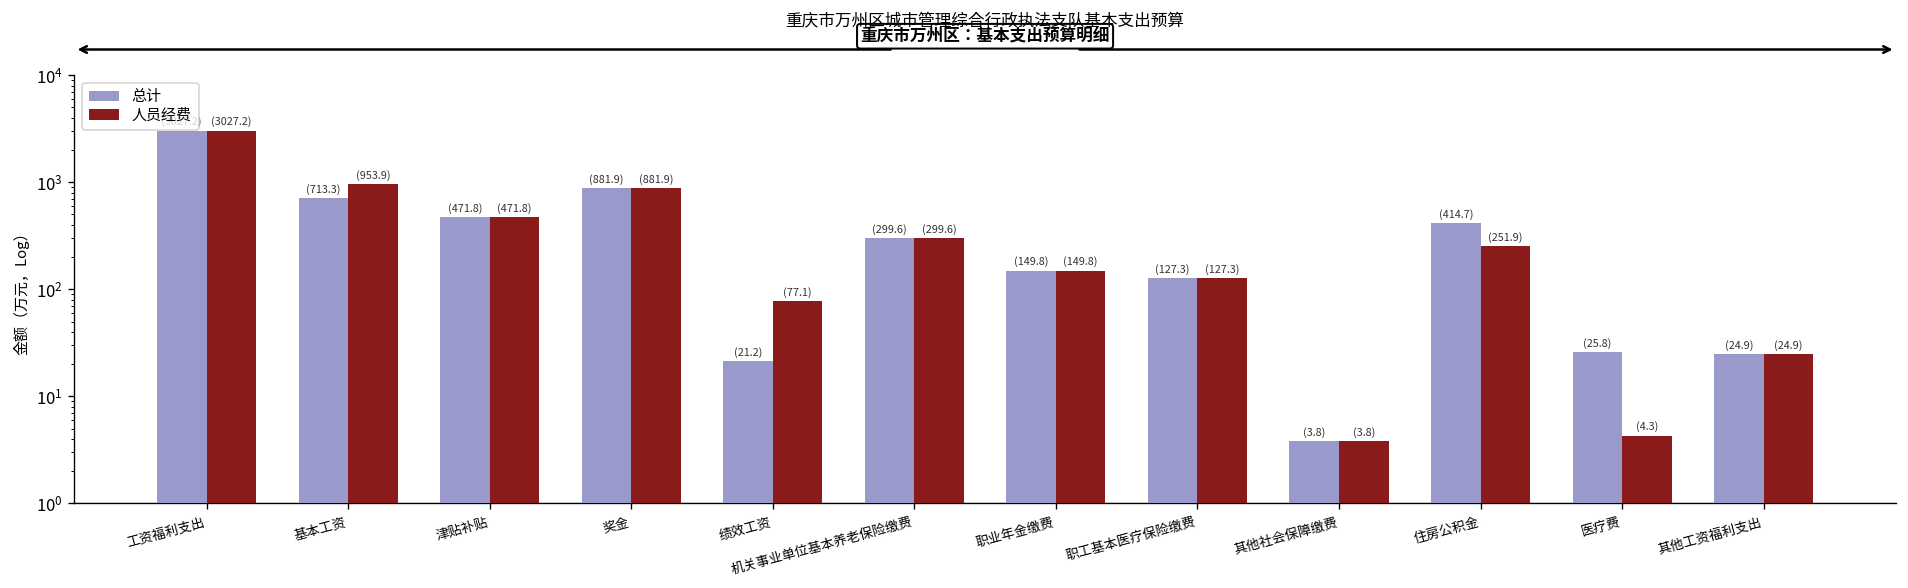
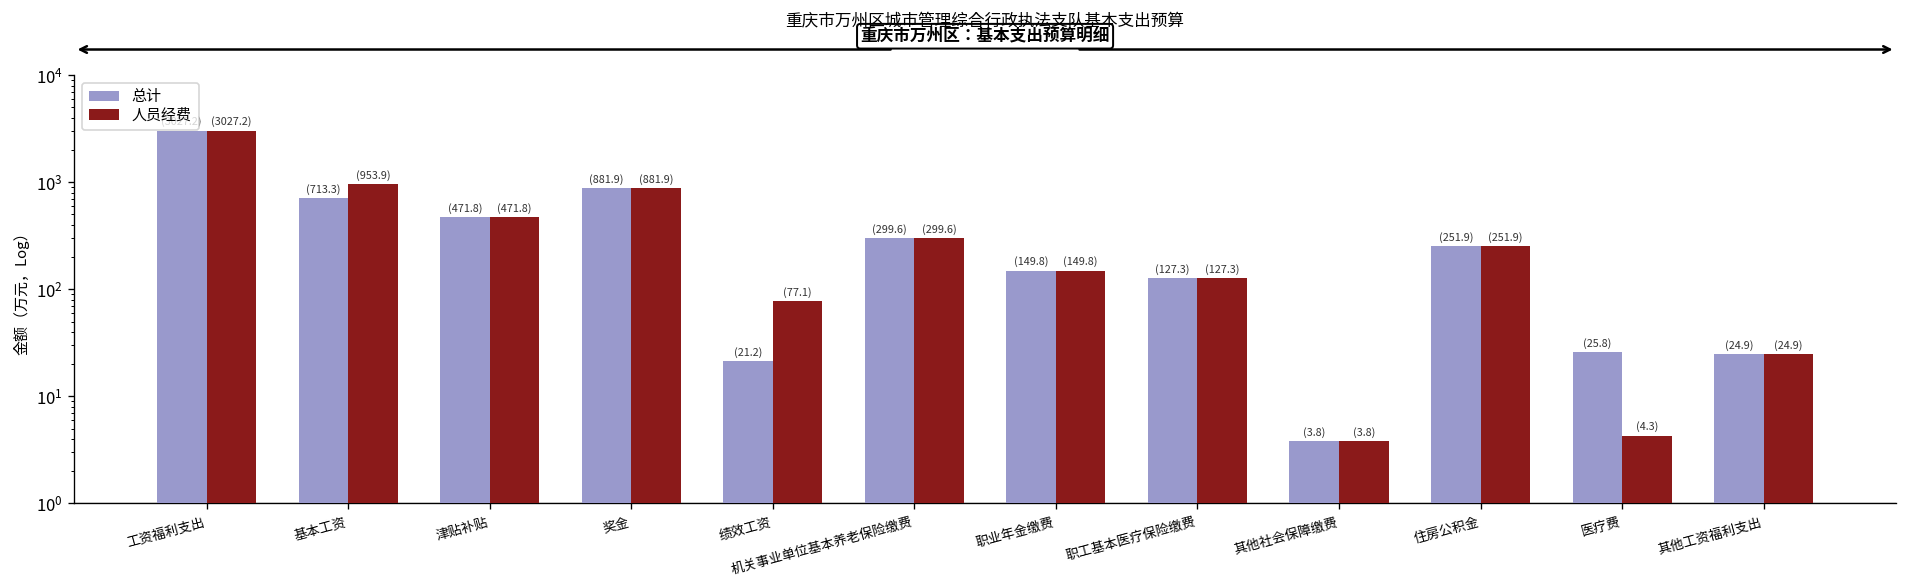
  {
    "总计": {
      "基本工资": "(713.3)",
      "津贴补贴": "(471.8)",
      "奖金": "(881.9)",
      "绩效工资": "(21.2)",
      "机关事业单位基本养老保险缴费": "(299.6)",
      "职业年金缴费": "(149.8)",
      "职工基本医疗保险缴费": "(127.3)",
      "其他社会保障缴费": "(3.8)",
-     "住房公积金": "(414.7)",
+     "住房公积金": "(251.9)",
      "医疗费": "(25.8)",
      "其他工资福利支出": "(24.9)"
    },
    "人员经费": {
      "工资福利支出": "(3027.2)",
      "基本工资": "(953.9)",
      "津贴补贴": "(471.8)",
      "奖金": "(881.9)",
      "绩效工资": "(77.1)",
      "机关事业单位基本养老保险缴费": "(299.6)",
      "职业年金缴费": "(149.8)",
      "职工基本医疗保险缴费": "(127.3)",
      "其他社会保障缴费": "(3.8)",
      "住房公积金": "(251.9)",
      "医疗费": "(4.3)",
      "其他工资福利支出": "(24.9)"
    }
  }
